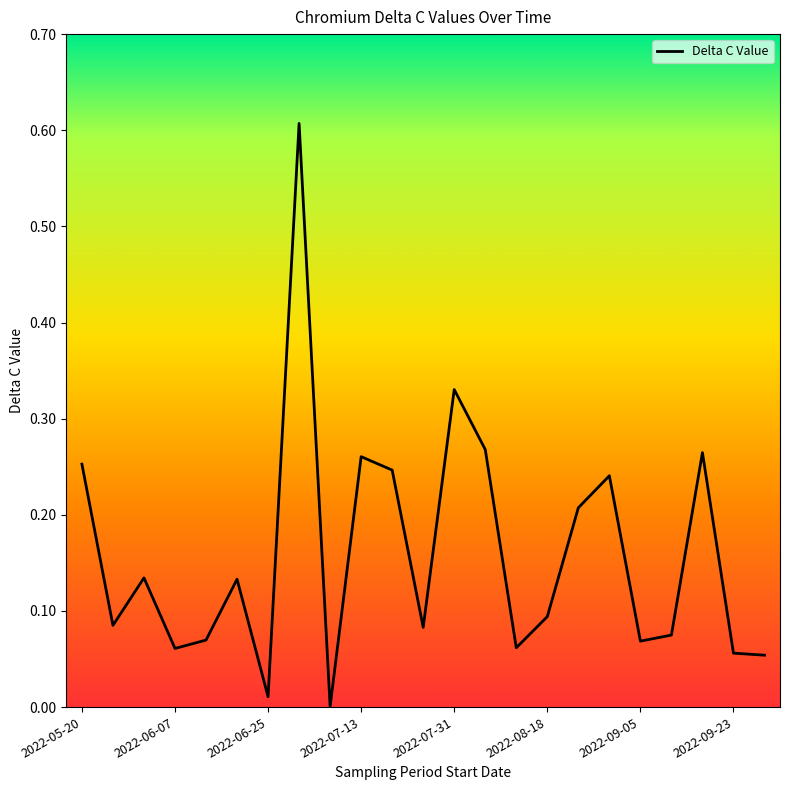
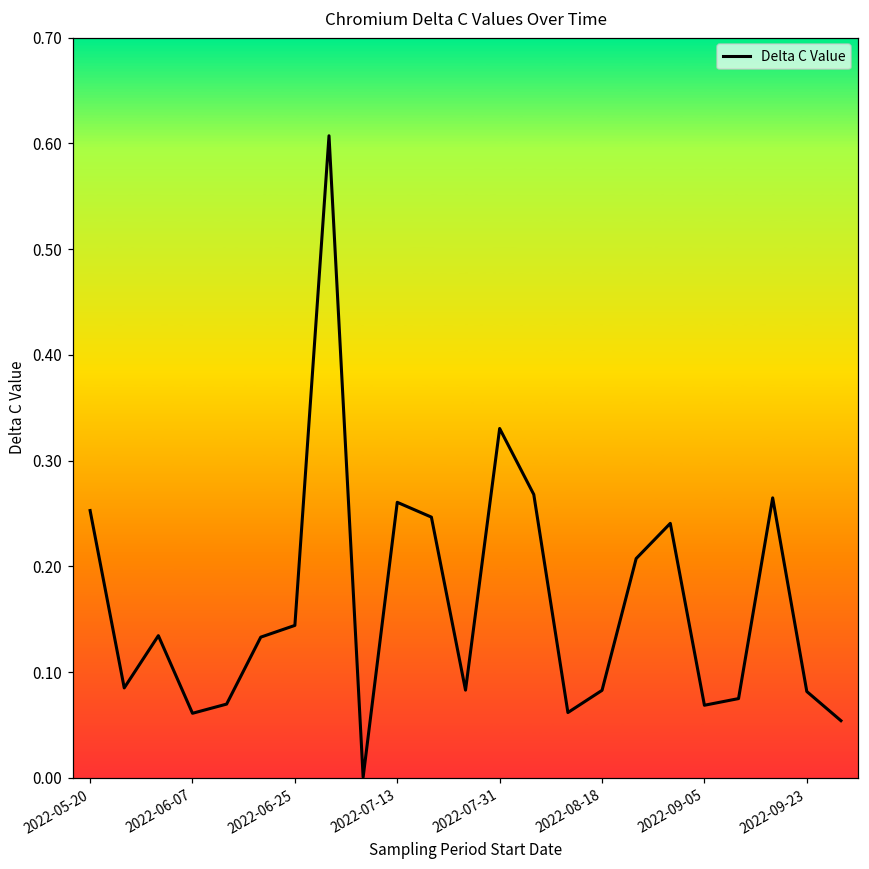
  {
    "2022-05-20": 0.25,
    "2022-06-07": 0.06,
-   "2022-06-25": 0.01,
+   "2022-06-25": 0.14,
    "2022-07-13": 0.26,
    "2022-07-31": 0.33,
-   "2022-08-18": 0.09,
+   "2022-08-18": 0.08,
    "2022-09-05": 0.07,
-   "2022-09-23": 0.06
+   "2022-09-23": 0.08
  }
